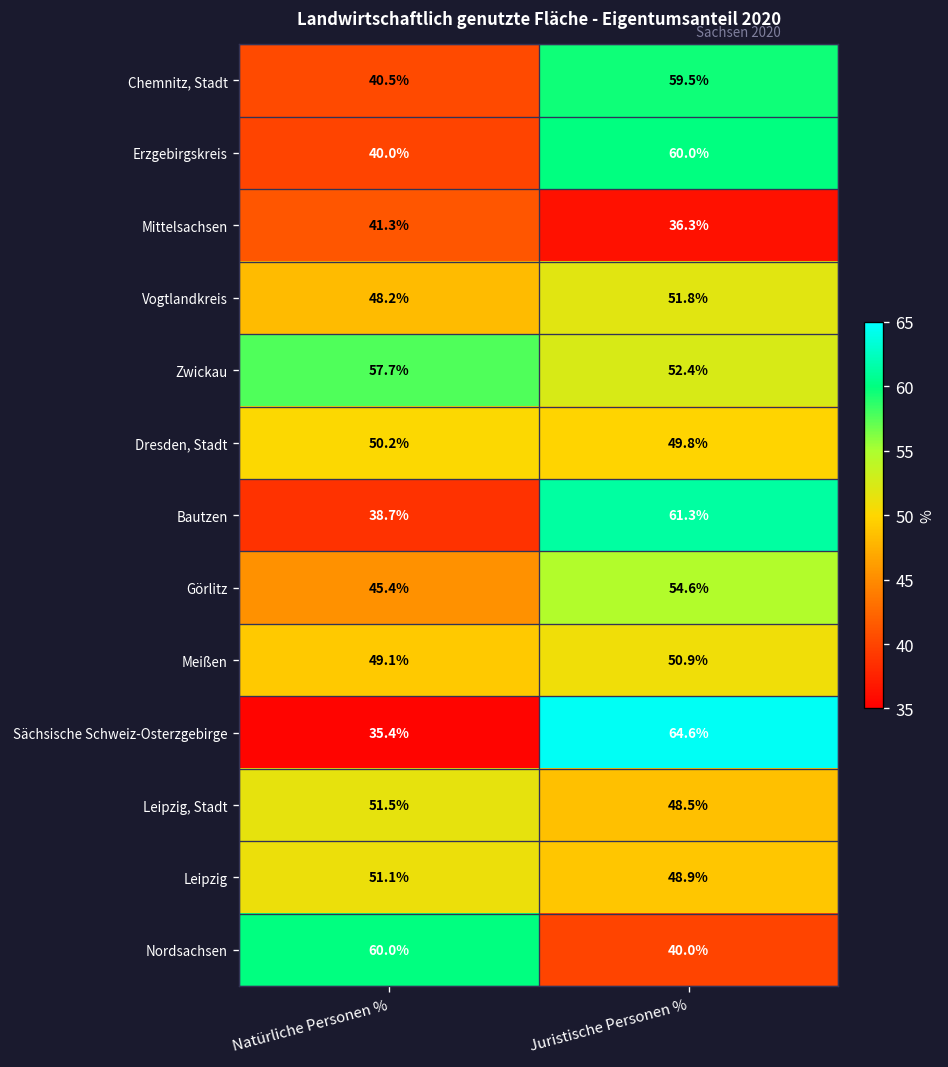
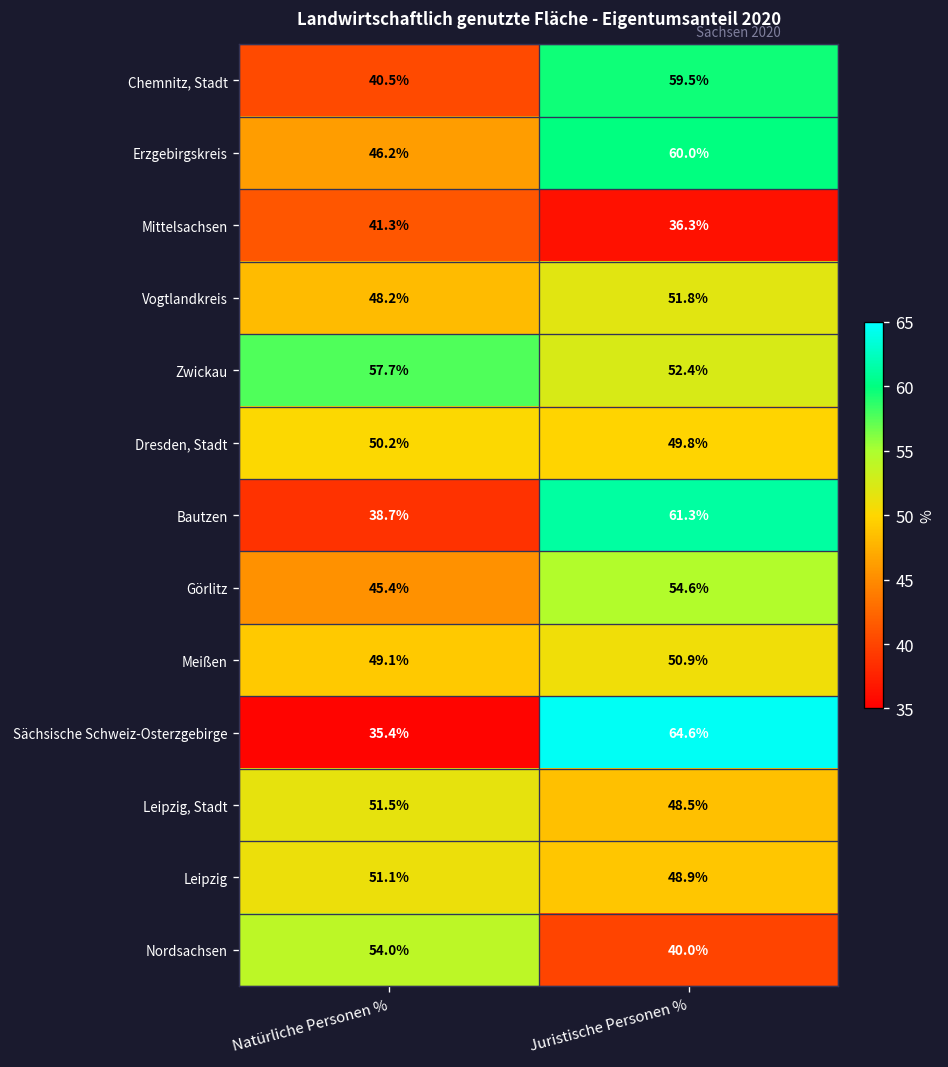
  {
    "Chemnitz, Stadt": {
      "Natürliche Personen %": "40.5%",
      "Juristische Personen %": "59.5%"
    },
    "Erzgebirgskreis": {
-     "Natürliche Personen %": "40.0%",
+     "Natürliche Personen %": "46.2%",
      "Juristische Personen %": "60.0%"
    },
    "Mittelsachsen": {
      "Natürliche Personen %": "41.3%",
      "Juristische Personen %": "36.3%"
    },
    "Vogtlandkreis": {
      "Natürliche Personen %": "48.2%",
      "Juristische Personen %": "51.8%"
    },
    "Zwickau": {
      "Natürliche Personen %": "57.7%",
      "Juristische Personen %": "52.4%"
    },
    "Dresden, Stadt": {
      "Natürliche Personen %": "50.2%",
      "Juristische Personen %": "49.8%"
    },
    "Bautzen": {
      "Natürliche Personen %": "38.7%",
      "Juristische Personen %": "61.3%"
    },
    "Görlitz": {
      "Natürliche Personen %": "45.4%",
      "Juristische Personen %": "54.6%"
    },
    "Meißen": {
      "Natürliche Personen %": "49.1%",
      "Juristische Personen %": "50.9%"
    },
    "Sächsische Schweiz-Osterzgebirge": {
      "Natürliche Personen %": "35.4%",
      "Juristische Personen %": "64.6%"
    },
    "Leipzig, Stadt": {
      "Natürliche Personen %": "51.5%",
      "Juristische Personen %": "48.5%"
    },
    "Leipzig": {
      "Natürliche Personen %": "51.1%",
      "Juristische Personen %": "48.9%"
    },
    "Nordsachsen": {
-     "Natürliche Personen %": "60.0%",
+     "Natürliche Personen %": "54.0%",
      "Juristische Personen %": "40.0%"
    }
  }
